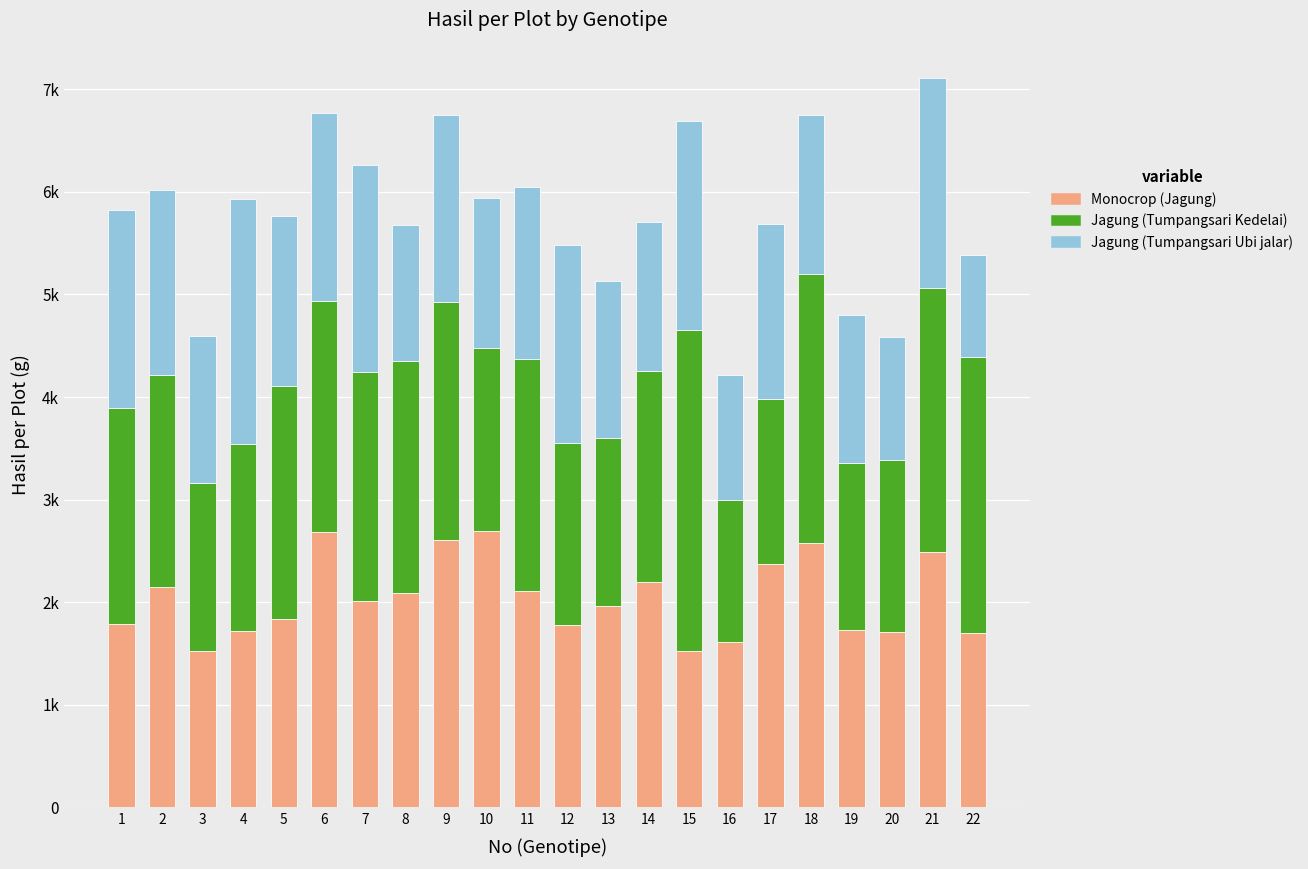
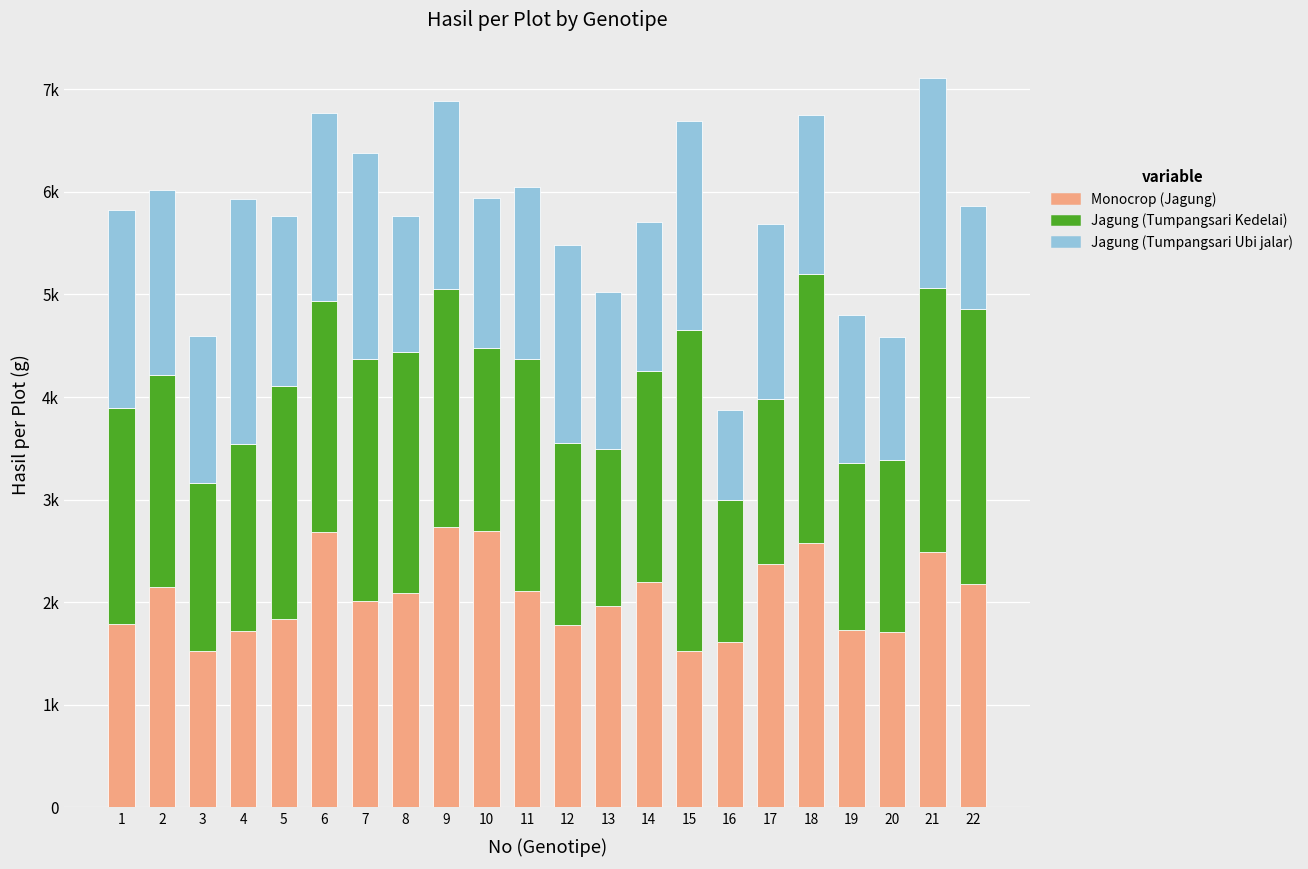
  {
    "Monocrop (Jagung)": {
      "1": 1800,
      "2": 2100,
      "3": 1500,
      "4": 1700,
      "5": 1800,
      "6": 2700,
      "7": 2000,
      "8": 2100,
-     "9": 2600,
+     "9": 2700,
      "10": 2700,
      "11": 2100,
      "12": 1800,
      "13": 2000,
      "14": 2200,
      "15": 1500,
      "16": 1600,
      "17": 2400,
      "18": 2600,
      "19": 1700,
      "20": 1700,
      "21": 2500,
-     "22": 1700
+     "22": 2200
    },
    "Jagung (Tumpangsari Kedelai)": {
      "1": 2100,
      "2": 2100,
      "3": 1600,
      "4": 1800,
      "5": 2300,
      "6": 2300,
-     "7": 2200,
-     "8": 2300,
+     "7": 2400,
+     "8": 2400,
      "9": 2300,
      "10": 1800,
      "11": 2300,
      "12": 1800,
-     "13": 1600,
+     "13": 1500,
      "14": 2100,
      "15": 3100,
      "16": 1400,
      "17": 1600,
      "18": 2600,
      "19": 1600,
      "20": 1700,
      "21": 2600,
      "22": 2700
    },
    "Jagung (Tumpangsari Ubi jalar)": {
      "1": 1900,
      "2": 1800,
      "3": 1400,
      "4": 2400,
      "5": 1700,
      "6": 1800,
      "7": 2000,
      "8": 1300,
      "9": 1800,
      "10": 1500,
      "11": 1700,
      "12": 1900,
      "13": 1500,
      "14": 1500,
      "15": 2000,
-     "16": 1200,
+     "16": 900,
      "17": 1700,
      "18": 1500,
      "19": 1400,
      "20": 1200,
      "21": 2000,
      "22": 1000
    }
  }
